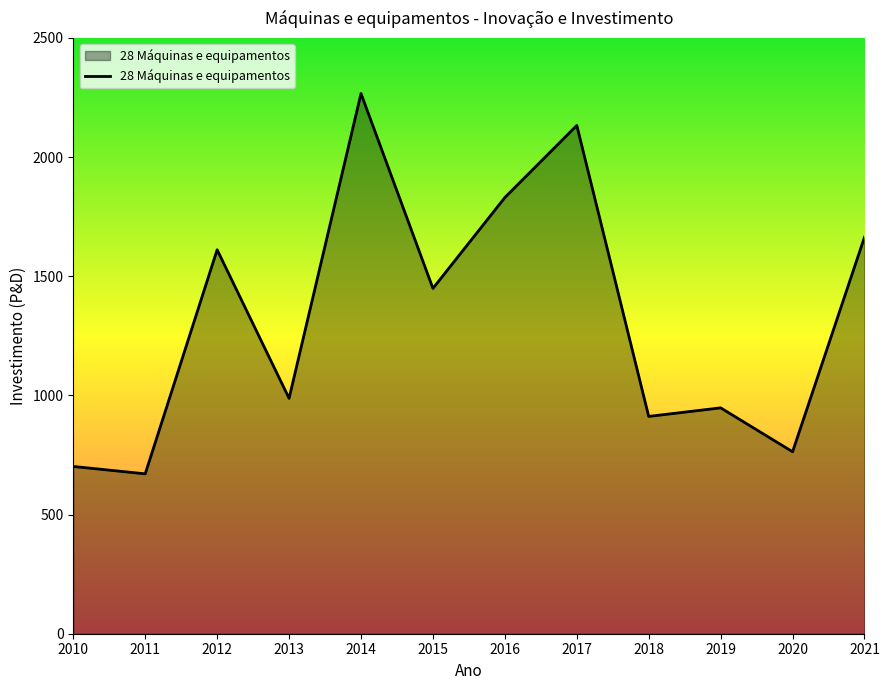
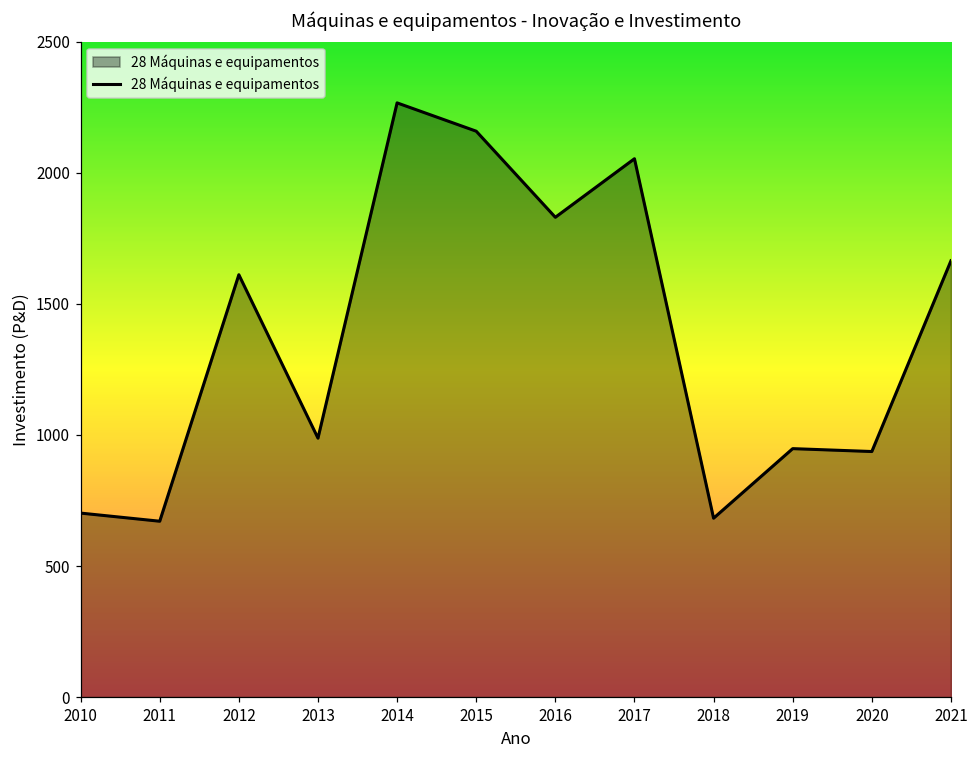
  {
    "2010": 700,
    "2011": 670,
    "2012": 1610,
    "2013": 990,
    "2014": 2270,
-   "2015": 1450,
+   "2015": 2160,
    "2016": 1830,
-   "2017": 2130,
-   "2018": 910,
+   "2017": 2050,
+   "2018": 680,
    "2019": 950,
-   "2020": 760,
+   "2020": 940,
    "2021": 1660
  }
